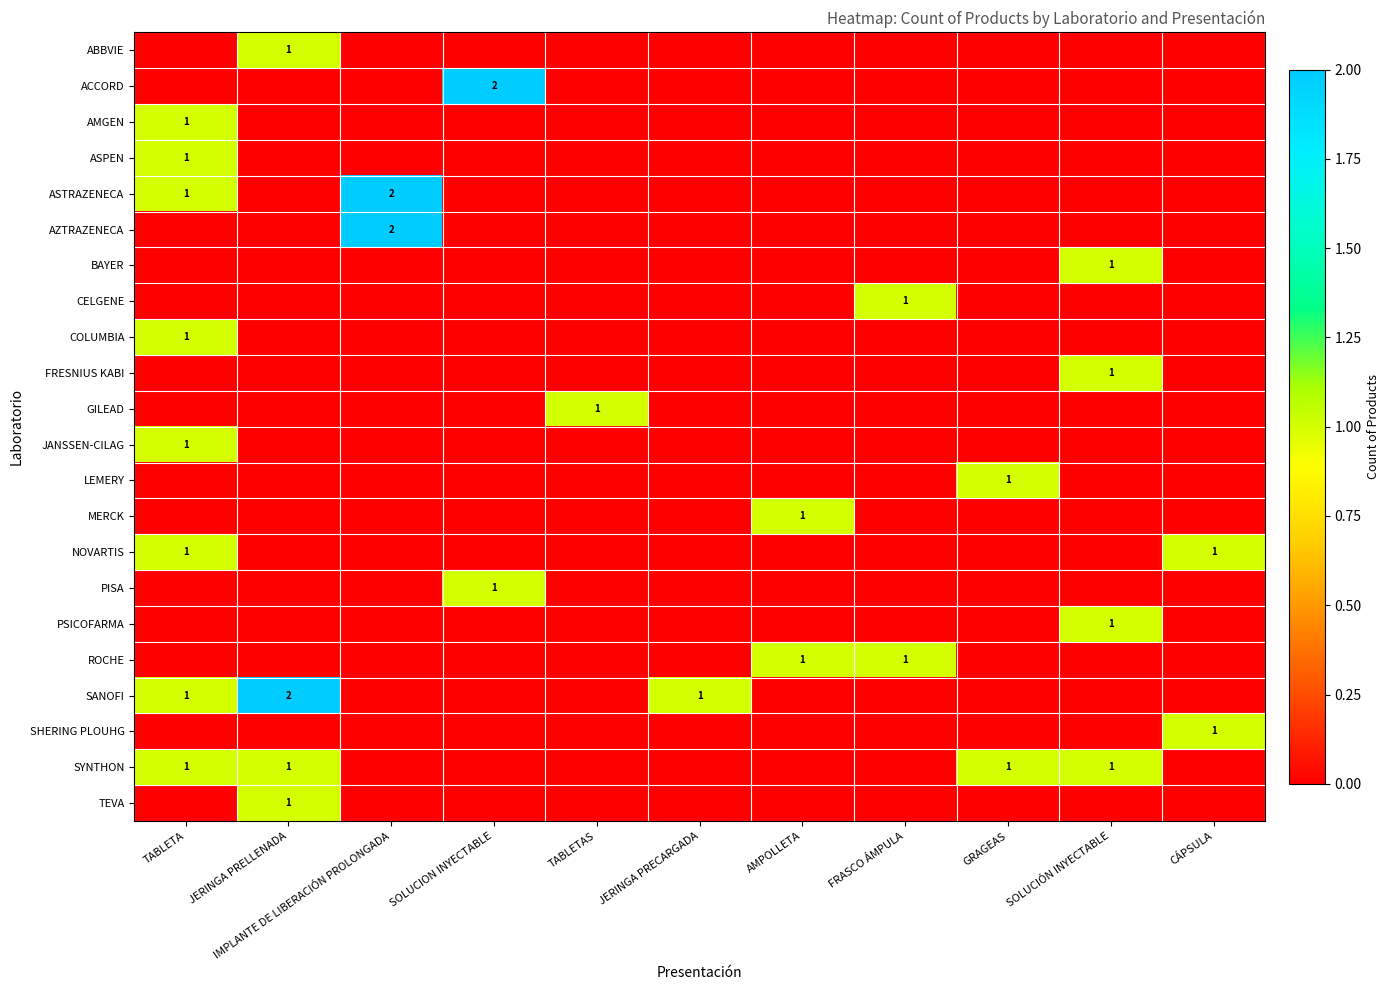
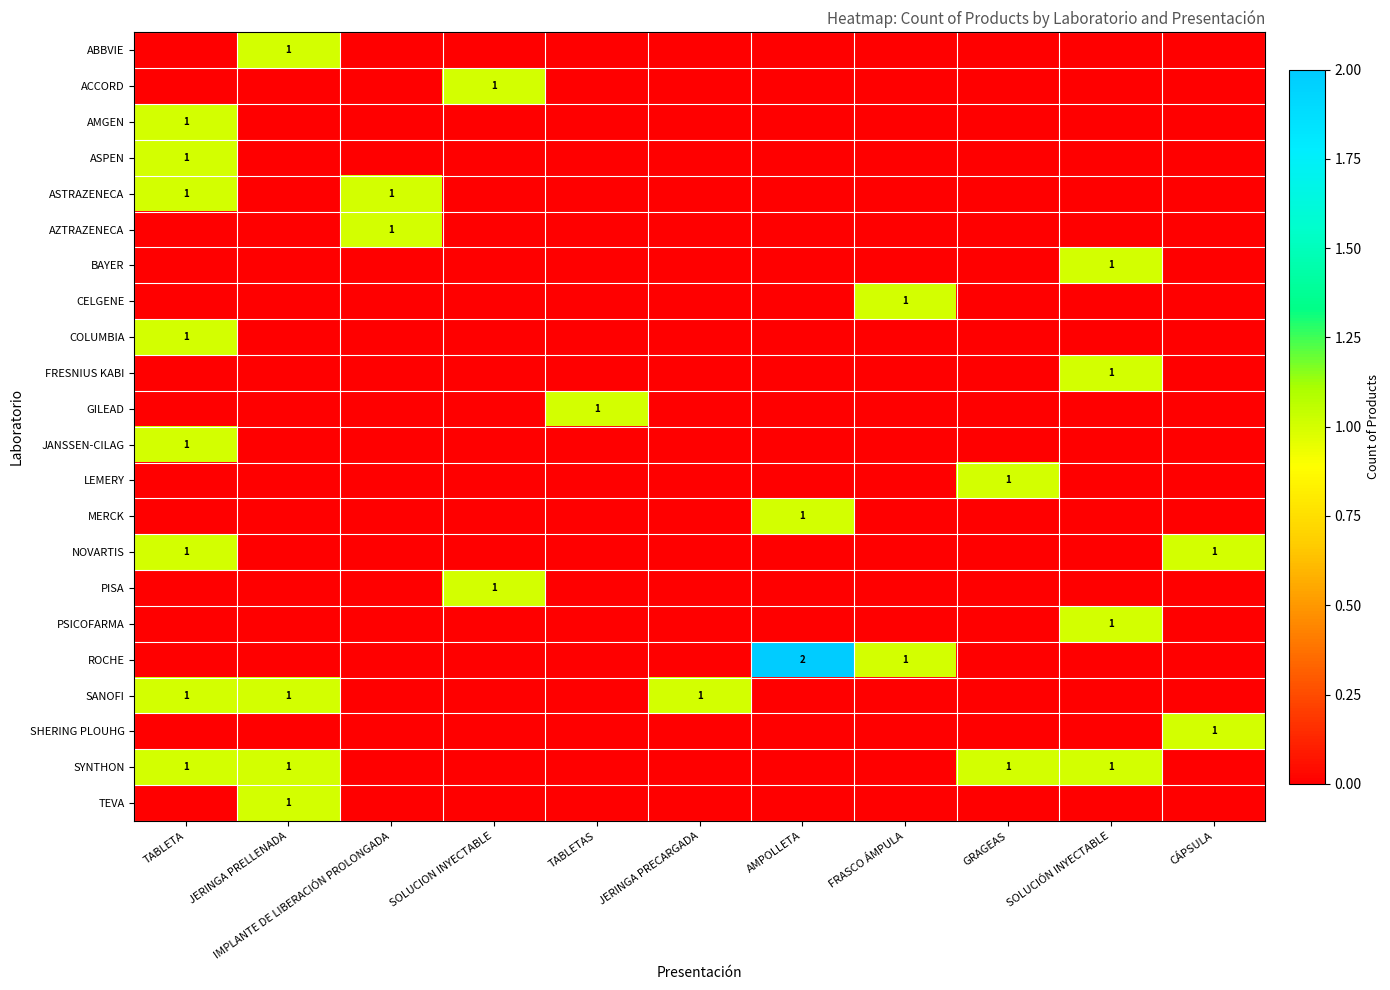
  {
    "ABBVIE": {
      "JERINGA PRELLENADA": 1
    },
    "ACCORD": {
-     "SOLUCION INYECTABLE": 2
+     "SOLUCION INYECTABLE": 1
    },
    "AMGEN": {
      "TABLETA": 1
    },
    "ASPEN": {
      "TABLETA": 1
    },
    "ASTRAZENECA": {
      "TABLETA": 1,
-     "IMPLANTE DE LIBERACIÓN PROLONGADA": 2
+     "IMPLANTE DE LIBERACIÓN PROLONGADA": 1
    },
    "AZTRAZENECA": {
-     "IMPLANTE DE LIBERACIÓN PROLONGADA": 2
+     "IMPLANTE DE LIBERACIÓN PROLONGADA": 1
    },
    "BAYER": {
      "SOLUCIÓN INYECTABLE": 1
    },
    "CELGENE": {
      "FRASCO ÁMPULA": 1
    },
    "COLUMBIA": {
      "TABLETA": 1
    },
    "FRESNIUS KABI": {
      "SOLUCIÓN INYECTABLE": 1
    },
    "GILEAD": {
      "TABLETAS": 1
    },
    "JANSSEN-CILAG": {
      "TABLETA": 1
    },
    "LEMERY": {
      "GRAGEAS": 1
    },
    "MERCK": {
      "AMPOLLETA": 1
    },
    "NOVARTIS": {
      "TABLETA": 1,
      "CÁPSULA": 1
    },
    "PISA": {
      "SOLUCION INYECTABLE": 1
    },
    "PSICOFARMA": {
      "SOLUCIÓN INYECTABLE": 1
    },
    "ROCHE": {
-     "AMPOLLETA": 1,
+     "AMPOLLETA": 2,
      "FRASCO ÁMPULA": 1
    },
    "SANOFI": {
      "TABLETA": 1,
-     "JERINGA PRELLENADA": 2,
+     "JERINGA PRELLENADA": 1,
      "JERINGA PRECARGADA": 1
    },
    "SHERING PLOUHG": {
      "CÁPSULA": 1
    },
    "SYNTHON": {
      "TABLETA": 1,
      "JERINGA PRELLENADA": 1,
      "GRAGEAS": 1,
      "SOLUCIÓN INYECTABLE": 1
    },
    "TEVA": {
      "JERINGA PRELLENADA": 1
    }
  }
